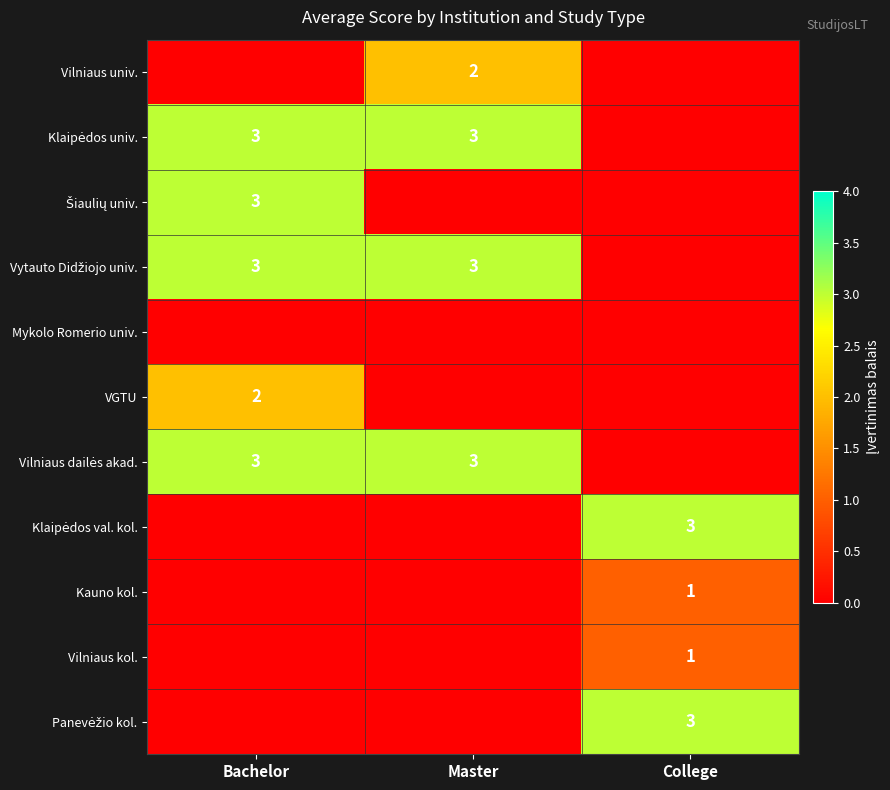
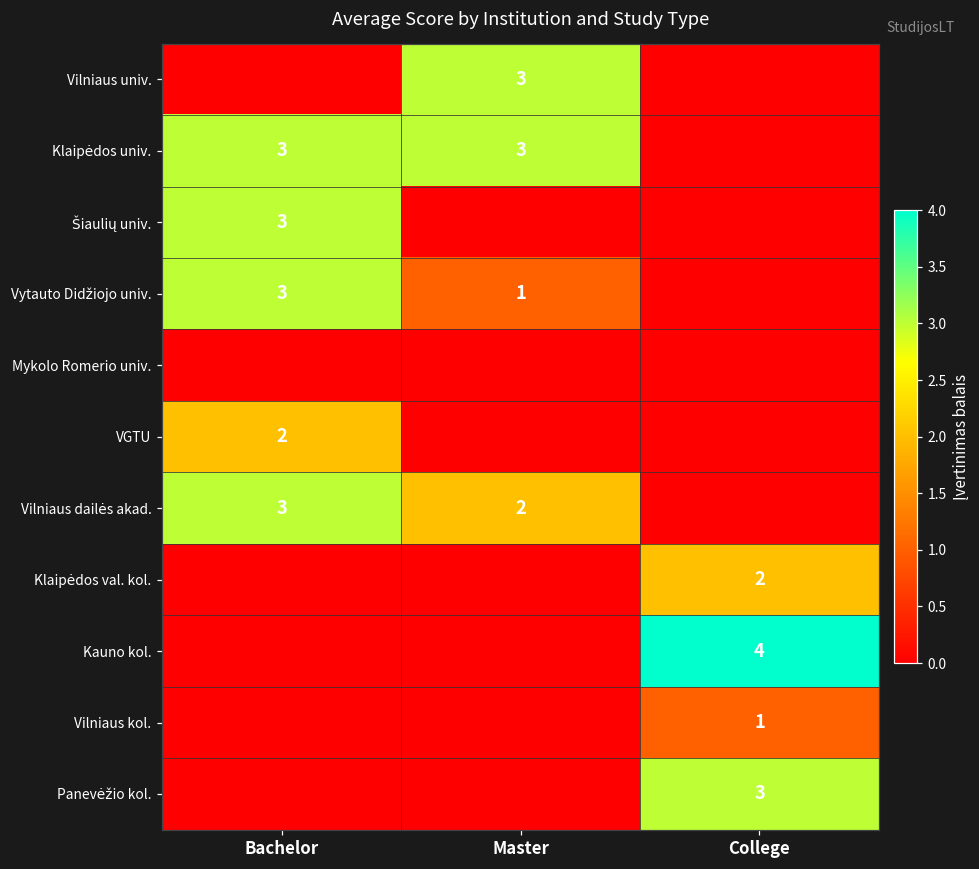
  {
    "Vilniaus univ.": {
-     "Master": 2
+     "Master": 3
    },
    "Klaipėdos univ.": {
      "Bachelor": 3,
      "Master": 3
    },
    "Šiaulių univ.": {
      "Bachelor": 3
    },
    "Vytauto Didžiojo univ.": {
      "Bachelor": 3,
-     "Master": 3
+     "Master": 1
    },
    "VGTU": {
      "Bachelor": 2
    },
    "Vilniaus dailės akad.": {
      "Bachelor": 3,
-     "Master": 3
+     "Master": 2
    },
    "Klaipėdos val. kol.": {
-     "College": 3
+     "College": 2
    },
    "Kauno kol.": {
-     "College": 1
+     "College": 4
    },
    "Vilniaus kol.": {
      "College": 1
    },
    "Panevėžio kol.": {
      "College": 3
    }
  }
